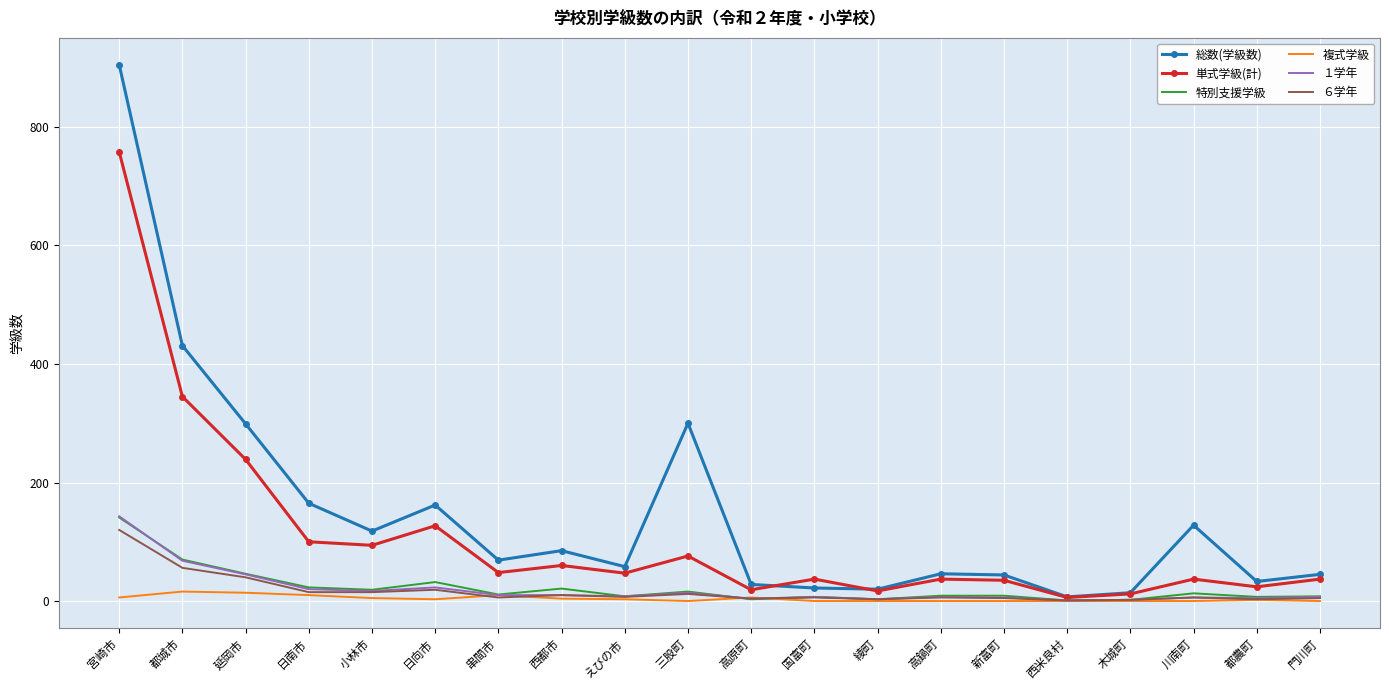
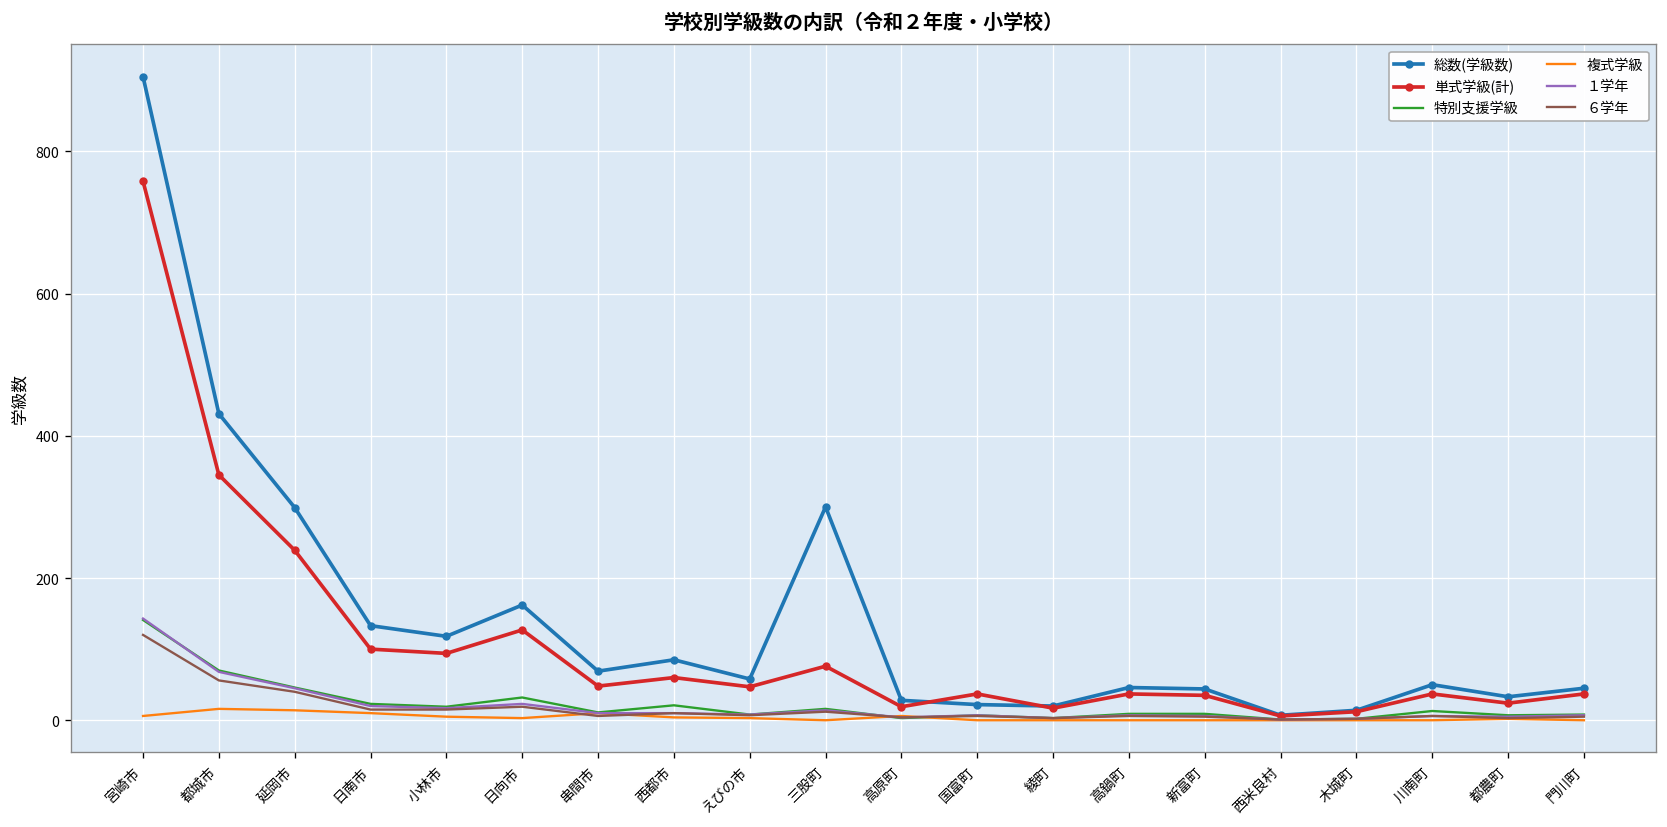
  {
    "総数(学級数)": {
      "宮崎市": 910,
      "都城市": 430,
      "延岡市": 300,
-     "日南市": 170,
+     "日南市": 130,
      "小林市": 120,
      "日向市": 160,
      "串間市": 70,
      "西都市": 90,
      "えびの市": 60,
      "三股町": 300,
      "高原町": 30,
      "国富町": 20,
      "高鍋町": 50,
      "新富町": 40,
-     "川南町": 130,
+     "川南町": 50,
      "都農町": 30,
      "門川町": 50
    },
    "単式学級(計)": {
      "宮崎市": 760,
      "都城市": 350,
      "延岡市": 240,
      "日南市": 100,
      "小林市": 90,
      "日向市": 130,
      "串間市": 50,
      "西都市": 60,
      "えびの市": 50,
      "三股町": 80,
      "高原町": 20,
      "国富町": 40,
      "高鍋町": 40,
      "新富町": 40,
      "川南町": 40,
      "都農町": 20,
      "門川町": 40
    },
    "特別支援学級": {
      "日向市": 30,
      "西都市": 20,
      "川南町": 10
    },
    "複式学級": {
      "宮崎市": 10,
      "都城市": 20,
      "延岡市": 10,
      "日南市": 10,
      "小林市": 10,
      "日向市": 0,
      "西都市": 0,
      "三股町": 0,
      "国富町": 0,
      "高鍋町": 0,
      "新富町": 0,
      "川南町": 0,
      "門川町": 0
    },
    "６学年": {
      "宮崎市": 120,
      "都城市": 60,
      "延岡市": 40,
      "日南市": 20
    }
  }
